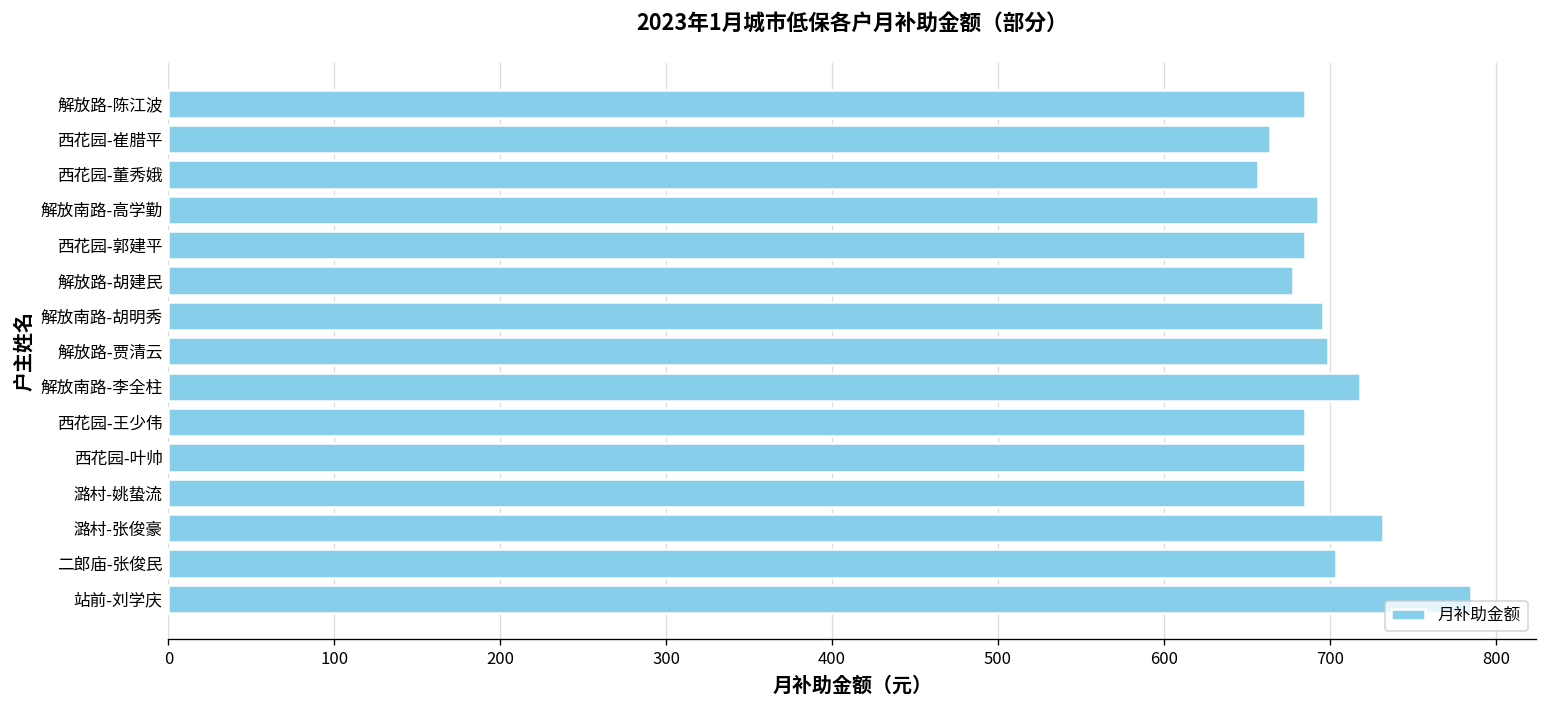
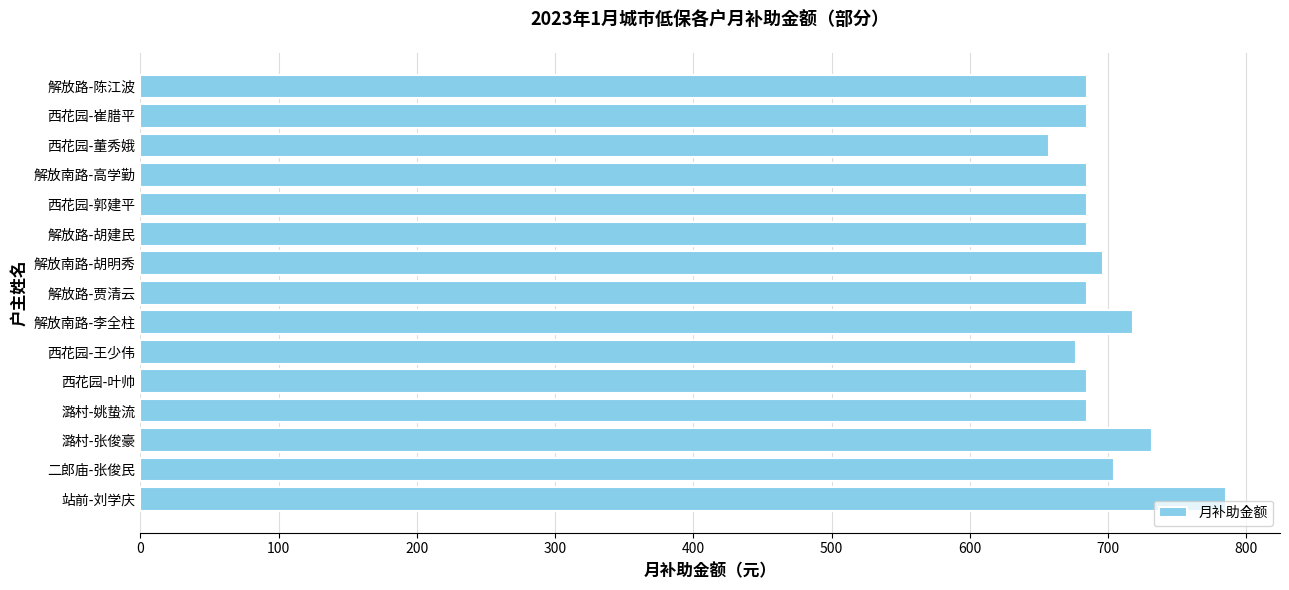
  {
    "解放路-陈江波": 685,
-   "西花园-崔腊平": 664,
+   "西花园-崔腊平": 685,
    "西花园-董秀娥": 657,
-   "解放南路-高学勤": 693,
+   "解放南路-高学勤": 685,
    "西花园-郭建平": 685,
-   "解放路-胡建民": 678,
+   "解放路-胡建民": 685,
    "解放南路-胡明秀": 696,
-   "解放路-贾清云": 699,
+   "解放路-贾清云": 685,
    "解放南路-李全柱": 718,
-   "西花园-王少伟": 685,
+   "西花园-王少伟": 677,
    "西花园-叶帅": 685,
    "潞村-姚蛰流": 685,
    "潞村-张俊豪": 732,
    "二郎庙-张俊民": 704,
    "站前-刘学庆": 785
  }
